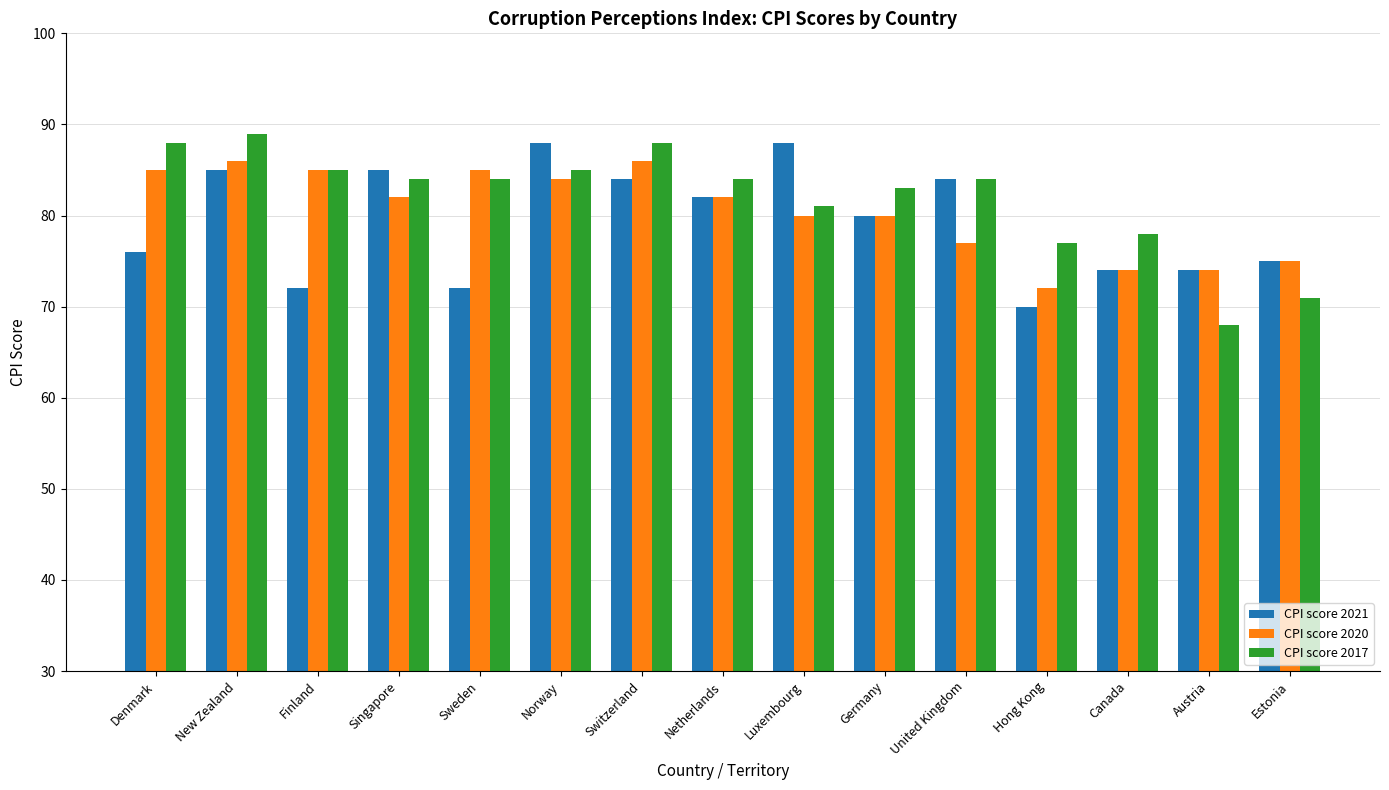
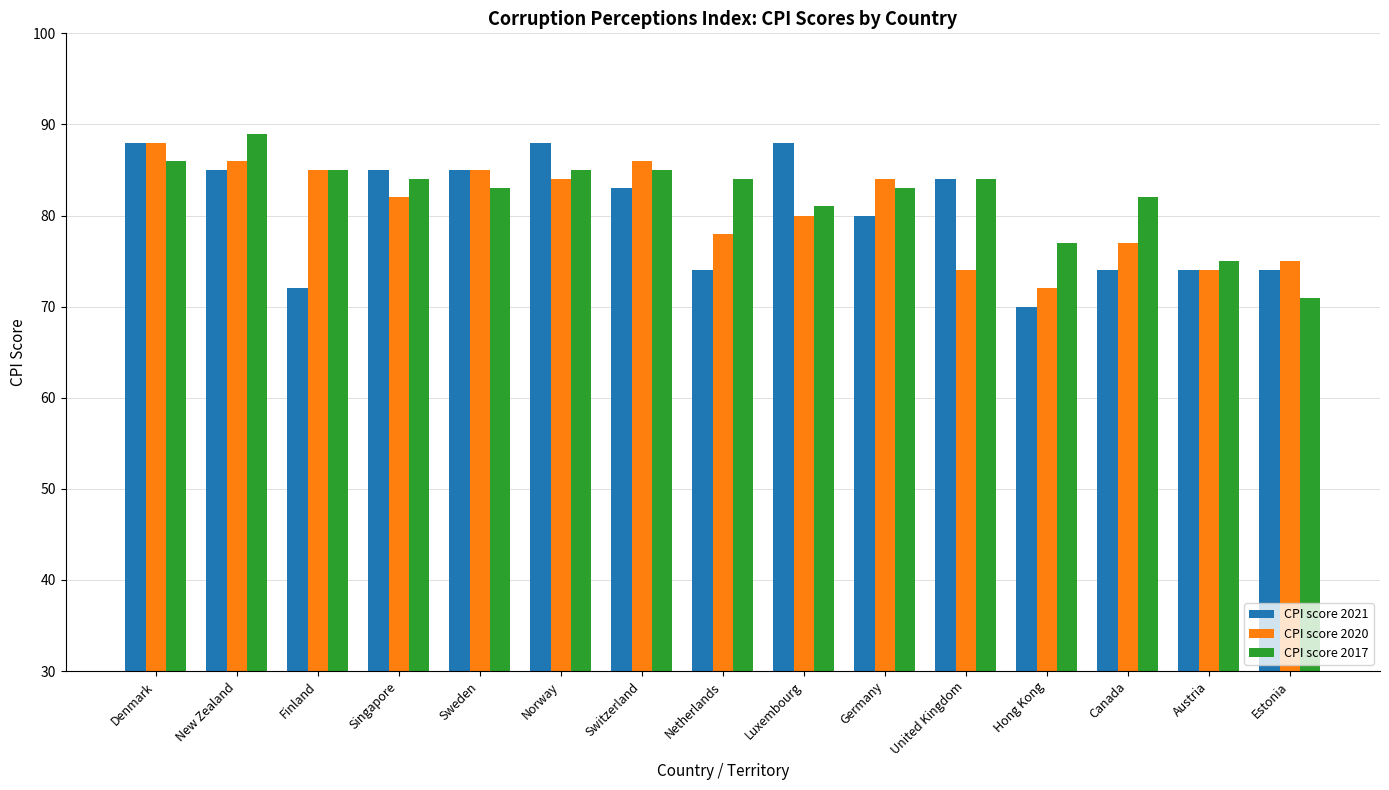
  {
    "CPI score 2021": {
-     "Denmark": 76,
+     "Denmark": 88,
      "New Zealand": 85,
      "Finland": 72,
      "Singapore": 85,
-     "Sweden": 72,
+     "Sweden": 85,
      "Norway": 88,
-     "Switzerland": 84,
-     "Netherlands": 82,
+     "Switzerland": 83,
+     "Netherlands": 74,
      "Luxembourg": 88,
      "Germany": 80,
      "United Kingdom": 84,
      "Hong Kong": 70,
      "Canada": 74,
      "Austria": 74,
-     "Estonia": 75
+     "Estonia": 74
    },
    "CPI score 2020": {
-     "Denmark": 85,
+     "Denmark": 88,
      "New Zealand": 86,
      "Finland": 85,
      "Singapore": 82,
      "Sweden": 85,
      "Norway": 84,
      "Switzerland": 86,
-     "Netherlands": 82,
+     "Netherlands": 78,
      "Luxembourg": 80,
-     "Germany": 80,
-     "United Kingdom": 77,
+     "Germany": 84,
+     "United Kingdom": 74,
      "Hong Kong": 72,
-     "Canada": 74,
+     "Canada": 77,
      "Austria": 74,
      "Estonia": 75
    },
    "CPI score 2017": {
-     "Denmark": 88,
+     "Denmark": 86,
      "New Zealand": 89,
      "Finland": 85,
      "Singapore": 84,
-     "Sweden": 84,
+     "Sweden": 83,
      "Norway": 85,
-     "Switzerland": 88,
+     "Switzerland": 85,
      "Netherlands": 84,
      "Luxembourg": 81,
      "Germany": 83,
      "United Kingdom": 84,
      "Hong Kong": 77,
-     "Canada": 78,
-     "Austria": 68,
+     "Canada": 82,
+     "Austria": 75,
      "Estonia": 71
    }
  }
